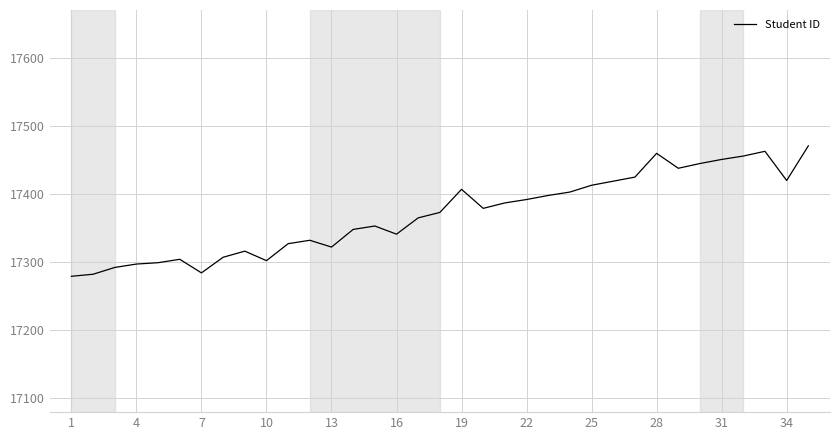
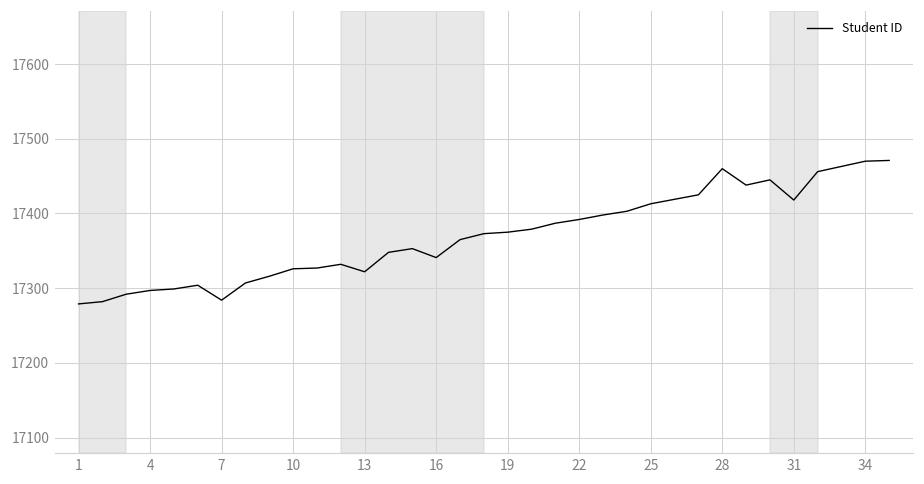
  {
    "1": 17280,
    "4": 17300,
    "7": 17280,
-   "10": 17300,
+   "10": 17330,
    "13": 17320,
    "16": 17340,
-   "19": 17410,
+   "19": 17380,
    "22": 17390,
    "25": 17410,
    "28": 17460,
-   "31": 17450,
-   "34": 17420
+   "31": 17420,
+   "34": 17470
  }
